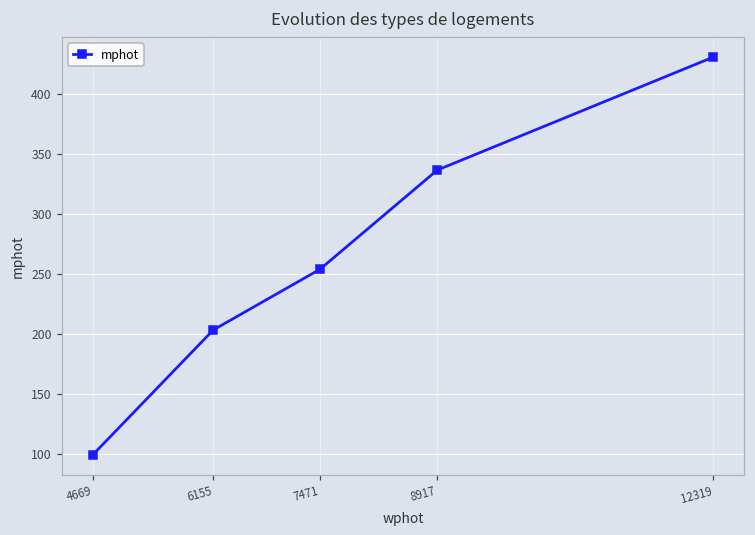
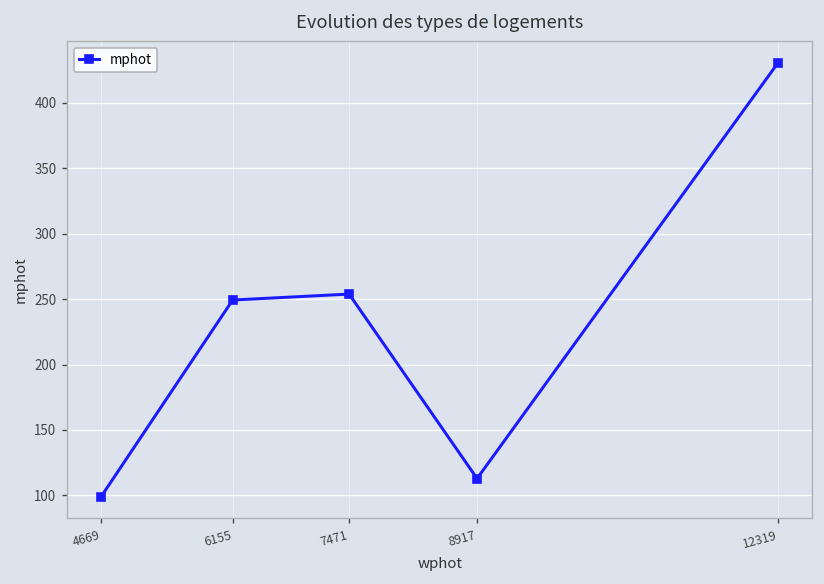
  {
    "4669": 99,
-   "6155": 203,
+   "6155": 249,
    "7471": 254,
-   "8917": 336,
+   "8917": 113,
    "12319": 431
  }
